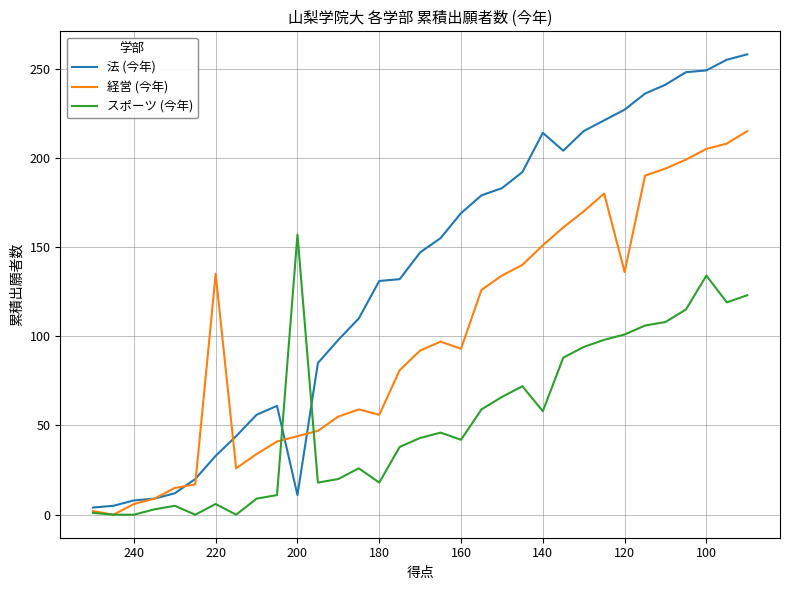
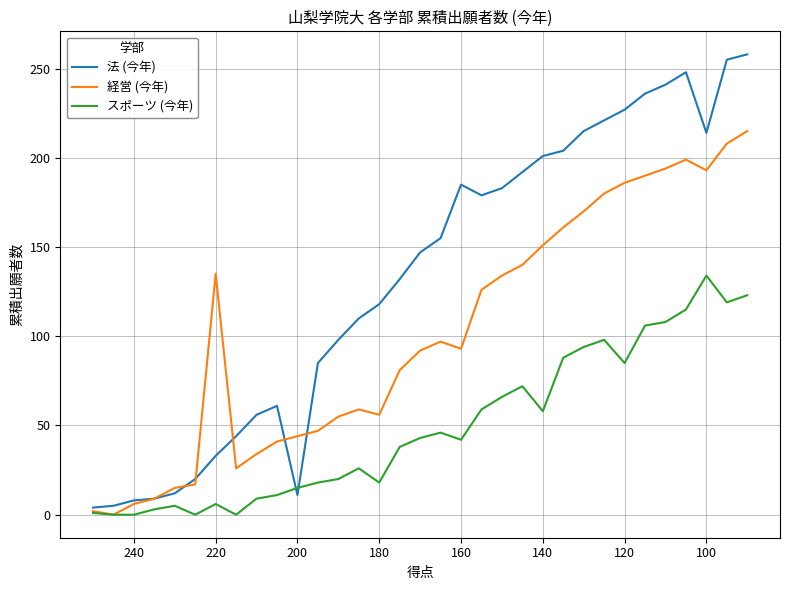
  {
    "法 (今年)": {
      "240": 8,
      "220": 33,
      "200": 11,
-     "180": 131,
-     "160": 169,
-     "140": 214,
+     "180": 118,
+     "160": 185,
+     "140": 201,
      "120": 227,
-     "100": 249
+     "100": 214
    },
    "経営 (今年)": {
      "240": 6,
      "220": 135,
      "200": 44,
      "180": 56,
      "160": 93,
      "140": 151,
-     "120": 136,
-     "100": 205
+     "120": 186,
+     "100": 193
    },
    "スポーツ (今年)": {
      "240": 0,
      "220": 6,
-     "200": 157,
+     "200": 15,
      "180": 18,
      "160": 42,
      "140": 58,
-     "120": 101,
+     "120": 85,
      "100": 134
    }
  }
